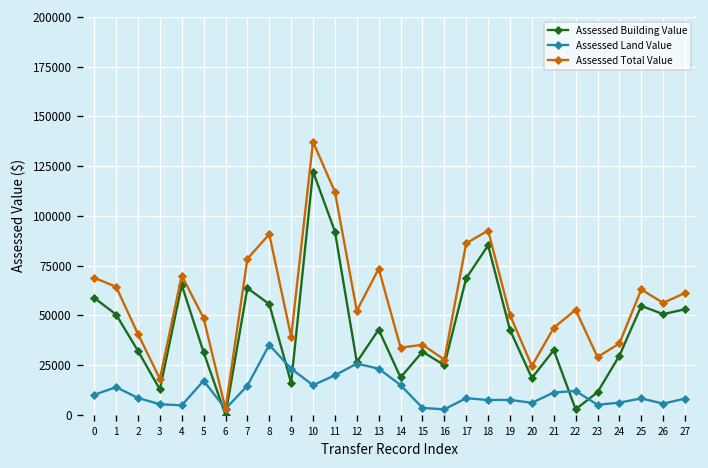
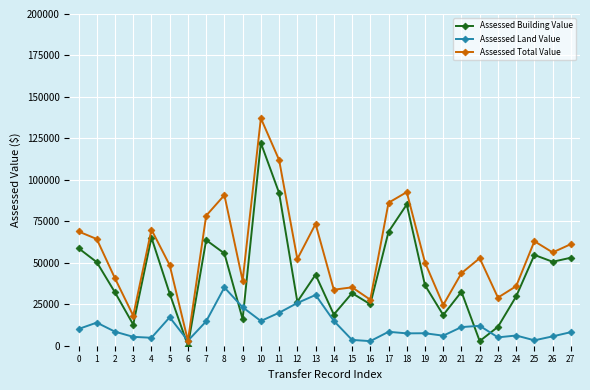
  {
    "Assessed Building Value": {
      "0": 59000,
      "1": 50000,
      "2": 32000,
      "3": 13000,
      "4": 65000,
      "5": 31000,
      "6": 0,
      "7": 64000,
      "8": 56000,
      "9": 16000,
      "10": 122000,
      "11": 92000,
      "13": 43000,
      "14": 19000,
      "15": 32000,
      "16": 25000,
      "17": 69000,
      "18": 85000,
-     "19": 43000,
+     "19": 36000,
      "20": 19000,
      "21": 33000,
      "22": 3000,
      "23": 11000,
      "24": 30000,
      "25": 55000,
      "26": 51000,
      "27": 53000
    },
    "Assessed Land Value": {
      "0": 10000,
      "1": 14000,
      "2": 8000,
      "3": 5000,
      "4": 5000,
      "5": 17000,
      "7": 15000,
      "8": 35000,
      "9": 23000,
      "10": 15000,
      "11": 20000,
-     "13": 23000,
+     "13": 31000,
      "14": 15000,
      "15": 4000,
      "16": 3000,
      "17": 8000,
      "18": 7000,
      "19": 8000,
      "20": 6000,
      "21": 11000,
      "22": 12000,
      "23": 5000,
      "24": 6000,
-     "25": 8000,
+     "25": 3000,
      "26": 6000,
      "27": 8000
    },
    "Assessed Total Value": {
      "0": 69000,
      "1": 64000,
      "2": 41000,
      "3": 18000,
      "4": 70000,
      "5": 49000,
      "7": 78000,
      "8": 91000,
      "9": 39000,
      "10": 137000,
      "11": 112000,
      "12": 52000,
      "13": 73000,
      "14": 34000,
      "15": 35000,
      "16": 28000,
      "17": 86000,
      "18": 93000,
      "19": 50000,
      "20": 25000,
      "21": 44000,
      "22": 53000,
      "23": 29000,
      "24": 36000,
      "25": 63000,
      "26": 56000,
      "27": 61000
    }
  }
